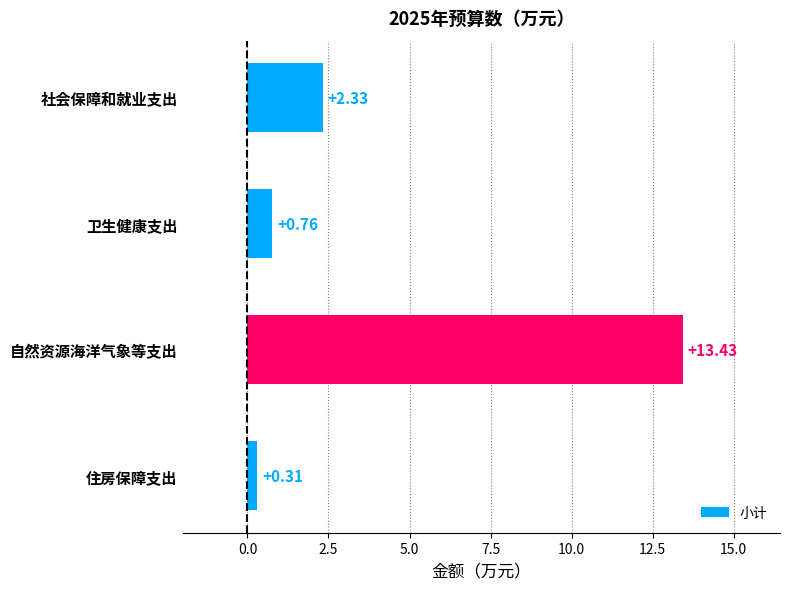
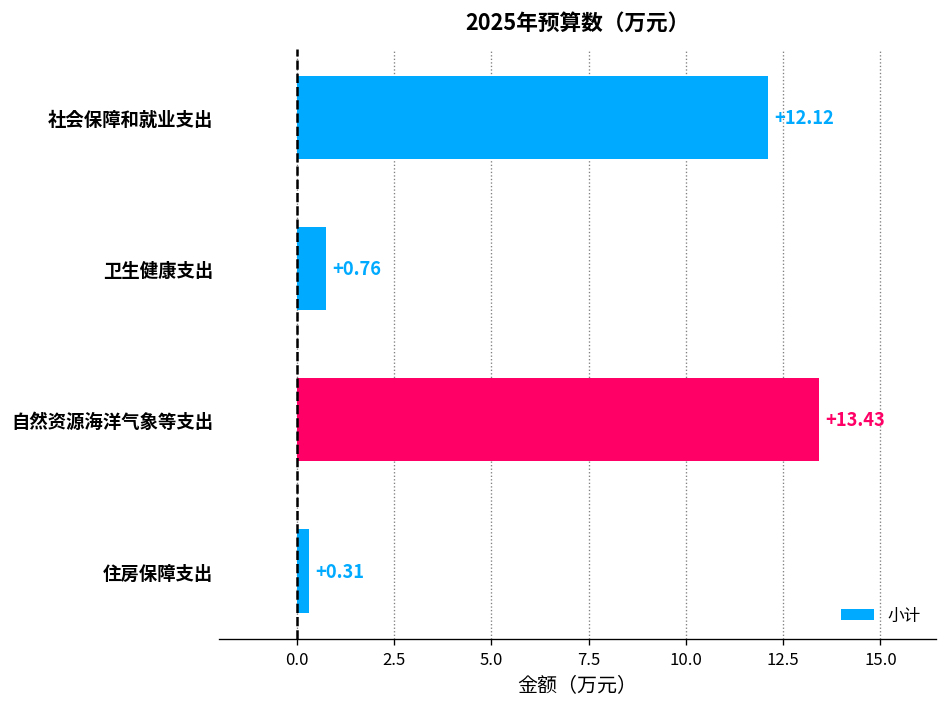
  {
-   "社会保障和就业支出": "+2.33",
+   "社会保障和就业支出": "+12.12",
    "卫生健康支出": "+0.76",
    "自然资源海洋气象等支出": "+13.43",
    "住房保障支出": "+0.31"
  }
